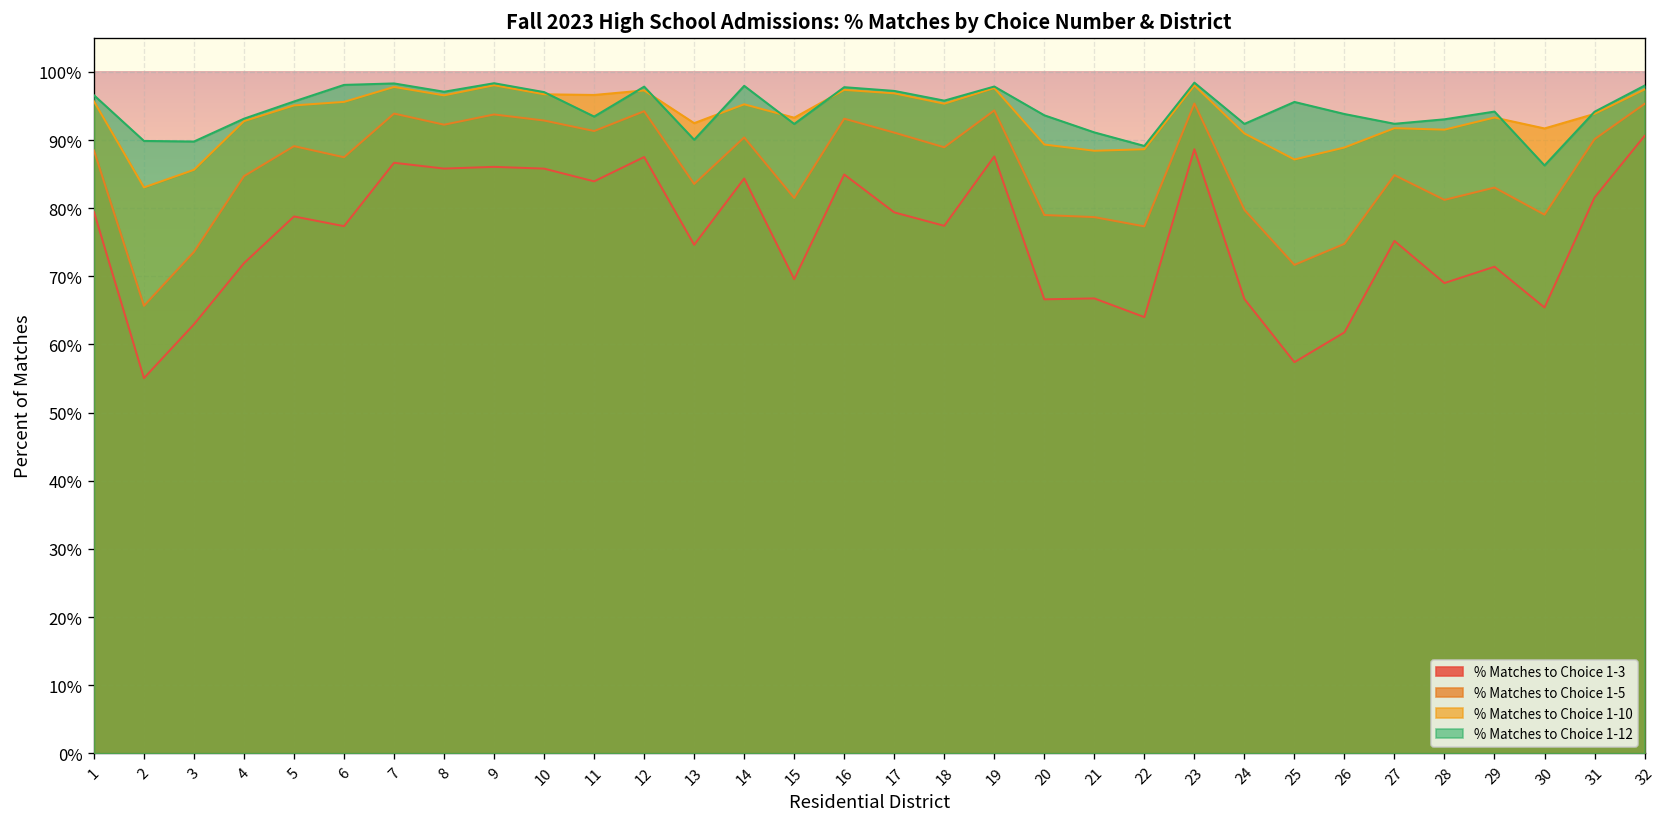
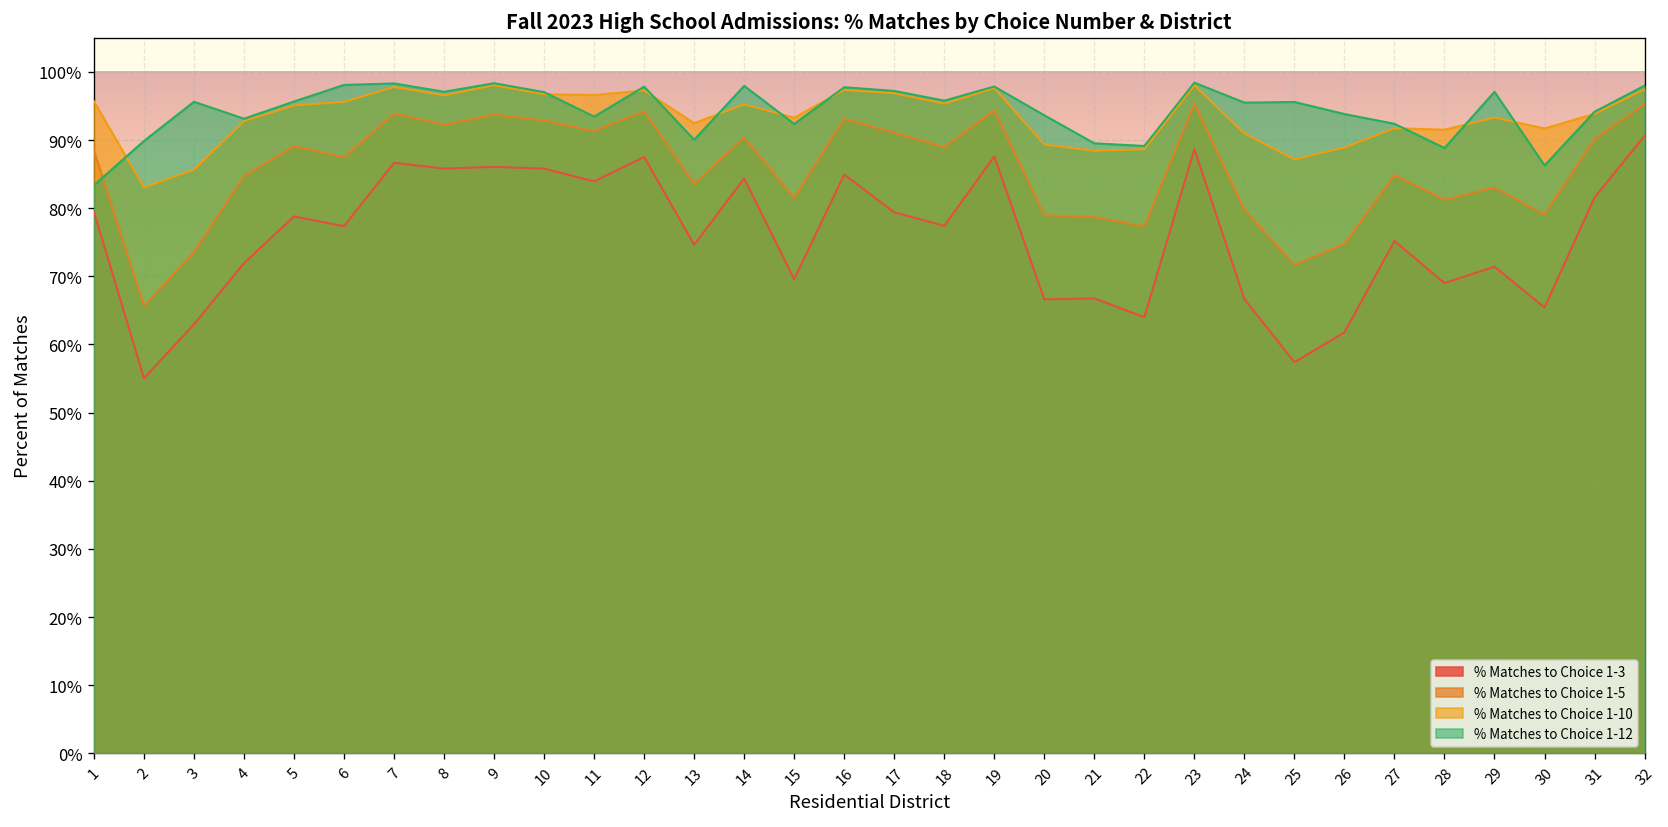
  {
    "% Matches to Choice 1-12": {
-     "1": "97%",
+     "1": "83%",
      "2": "90%",
-     "3": "90%",
+     "3": "96%",
      "5": "96%",
      "6": "98%",
      "7": "98%",
      "8": "97%",
      "11": "93%",
      "12": "98%",
      "13": "90%",
      "14": "98%",
      "15": "92%",
      "20": "94%",
-     "21": "91%",
+     "21": "90%",
      "22": "89%",
-     "24": "92%",
+     "24": "95%",
      "25": "96%",
      "26": "94%",
      "27": "92%",
-     "28": "93%",
-     "29": "94%",
+     "28": "89%",
+     "29": "97%",
      "30": "86%",
      "32": "98%"
    }
  }
